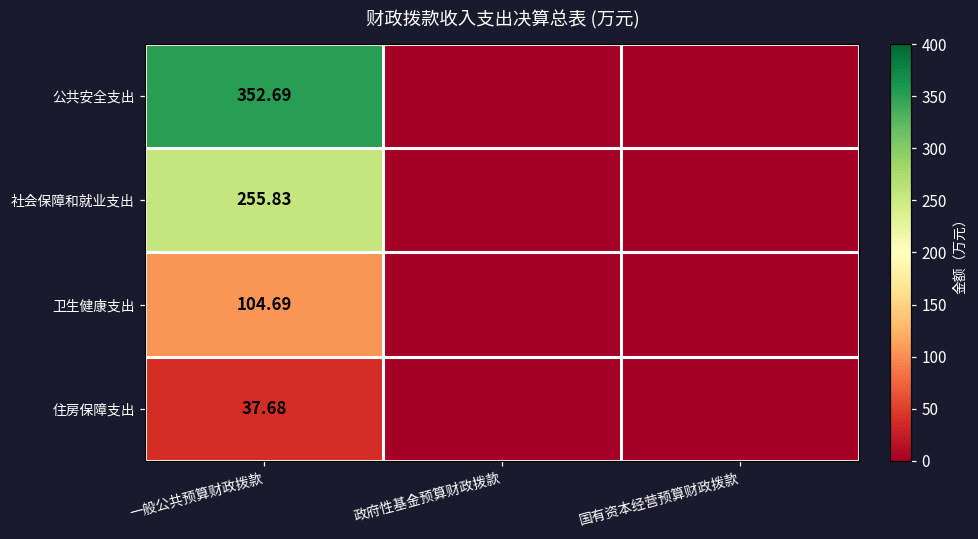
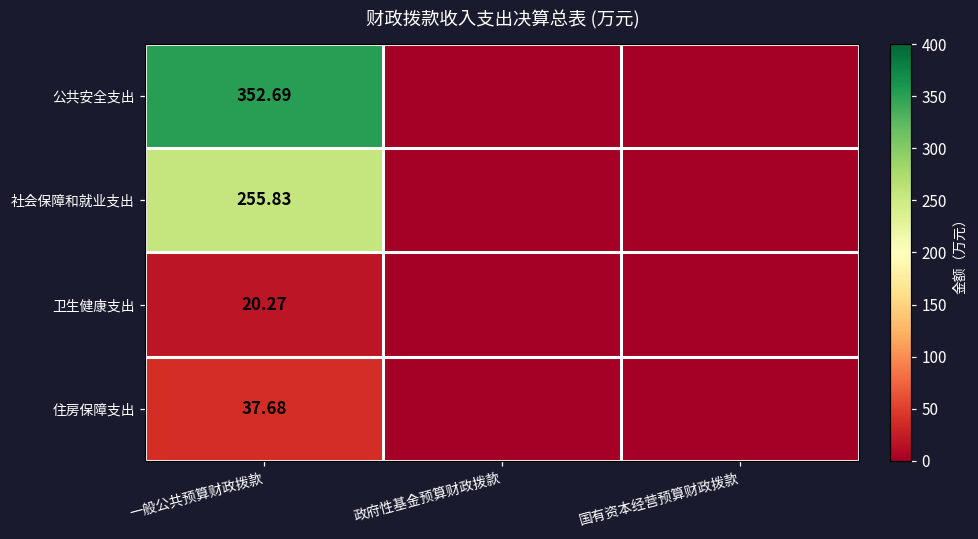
  {
    "公共安全支出": {
      "一般公共预算财政拨款": 352.69
    },
    "社会保障和就业支出": {
      "一般公共预算财政拨款": 255.83
    },
    "卫生健康支出": {
-     "一般公共预算财政拨款": 104.69
+     "一般公共预算财政拨款": 20.27
    },
    "住房保障支出": {
      "一般公共预算财政拨款": 37.68
    }
  }
